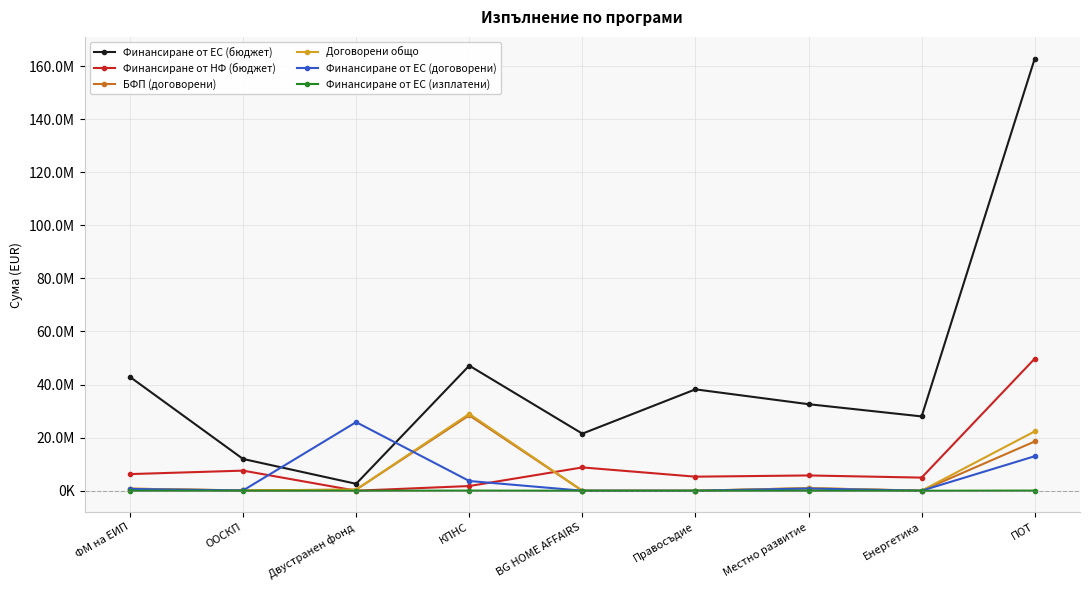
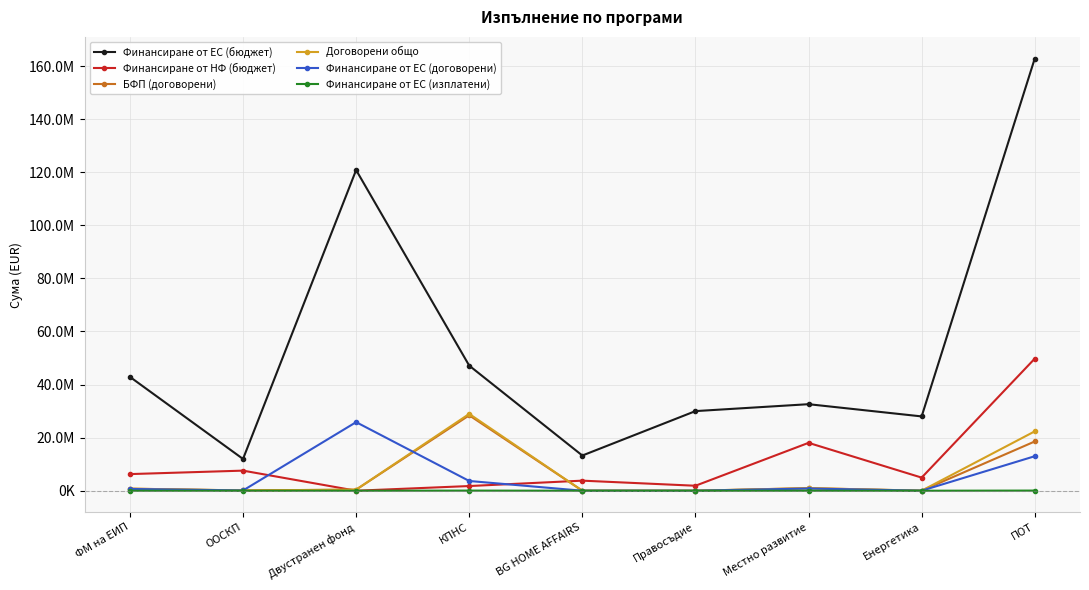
  {
    "Финансиране от ЕС (бюджет)": {
      "ФМ на ЕИП": 43000000,
      "ООСКП": 12000000,
-     "Двустранен фонд": 3000000,
+     "Двустранен фонд": 121000000,
      "КПНС": 47000000,
-     "BG HOME AFFAIRS": 21000000,
-     "Правосъдие": 38000000,
+     "BG HOME AFFAIRS": 13000000,
+     "Правосъдие": 30000000,
      "Местно развитие": 33000000,
      "Енергетика": 28000000,
      "ПОТ": 163000000
    },
    "Финансиране от НФ (бюджет)": {
      "ФМ на ЕИП": 6000000,
      "ООСКП": 8000000,
      "КПНС": 2000000,
-     "BG HOME AFFAIRS": 9000000,
-     "Правосъдие": 5000000,
-     "Местно развитие": 6000000,
+     "BG HOME AFFAIRS": 4000000,
+     "Правосъдие": 2000000,
+     "Местно развитие": 18000000,
      "Енергетика": 5000000,
      "ПОТ": 50000000
    },
    "Финансиране от ЕС (договорени)": {
      "Двустранен фонд": 26000000,
      "КПНС": 4000000,
      "ПОТ": 13000000
    },
    "Финансиране от ЕС (изплатени)": {
      "КПНС": 0,
      "ПОТ": 0
    }
  }
